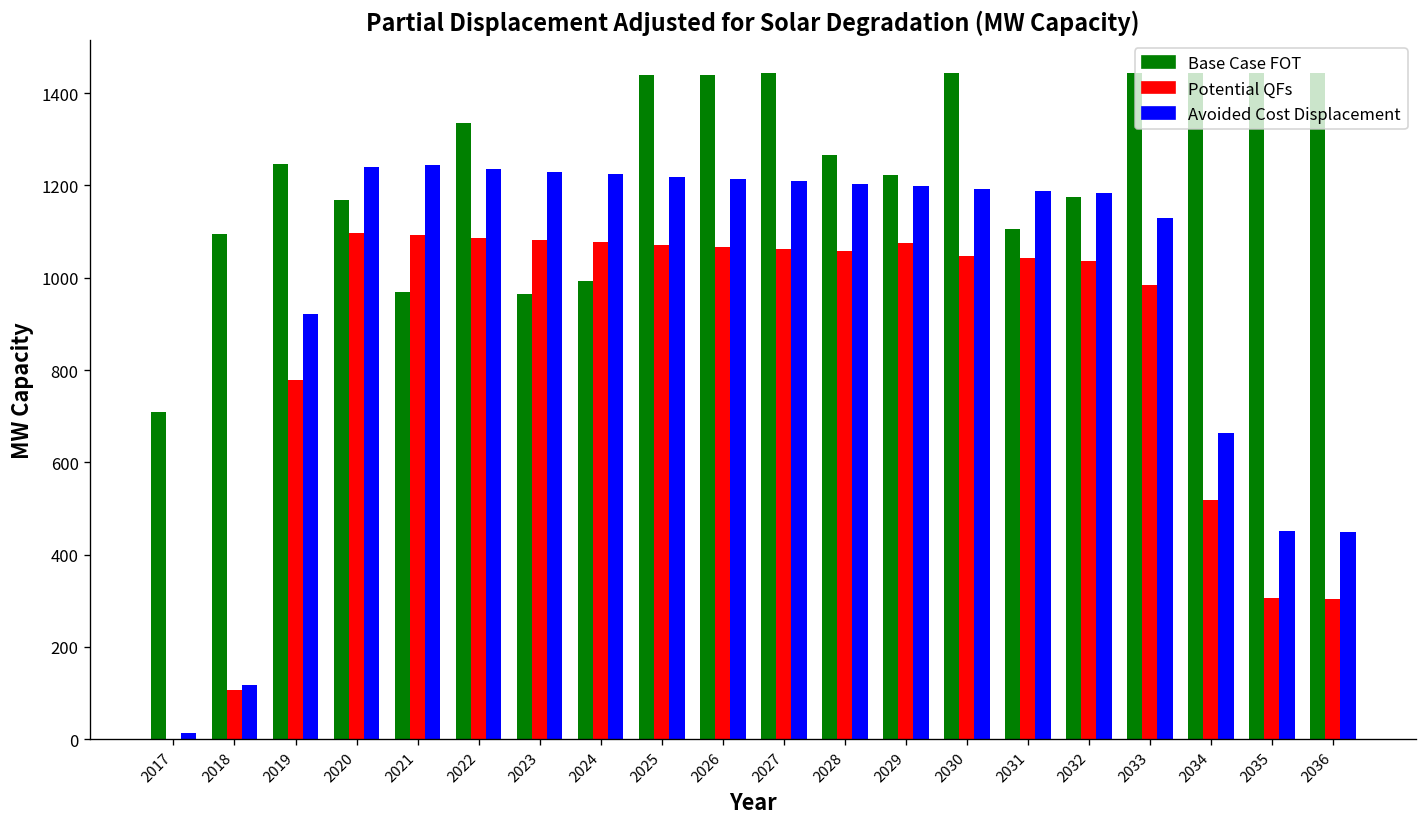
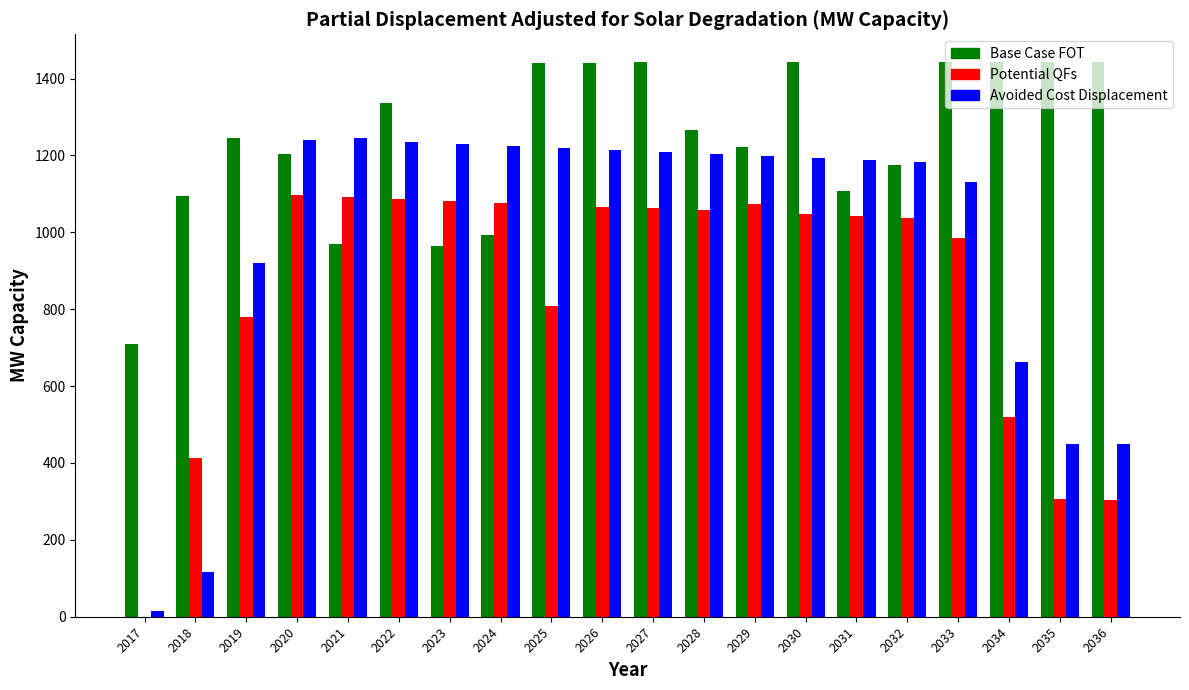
  {
    "Base Case FOT": {
      "2017": 710,
      "2018": 1090,
      "2019": 1250,
-     "2020": 1170,
+     "2020": 1200,
      "2021": 970,
      "2022": 1340,
      "2023": 970,
      "2024": 990,
      "2025": 1440,
      "2026": 1440,
      "2027": 1440,
      "2028": 1270,
      "2029": 1220,
      "2030": 1440,
      "2031": 1110,
      "2032": 1170
    },
    "Potential QFs": {
      "2017": 0,
-     "2018": 110,
+     "2018": 410,
      "2019": 780,
      "2020": 1100,
      "2021": 1090,
      "2022": 1090,
      "2023": 1080,
      "2024": 1080,
-     "2025": 1070,
+     "2025": 810,
      "2026": 1070,
      "2027": 1060,
      "2028": 1060,
      "2029": 1070,
      "2030": 1050,
      "2031": 1040,
      "2032": 1040,
      "2033": 980,
      "2034": 520,
      "2035": 310,
      "2036": 300
    },
    "Avoided Cost Displacement": {
      "2017": 10,
      "2018": 120,
      "2019": 920,
      "2020": 1240,
      "2021": 1240,
      "2022": 1240,
      "2023": 1230,
      "2024": 1220,
      "2025": 1220,
      "2026": 1210,
      "2027": 1210,
      "2028": 1200,
      "2029": 1200,
      "2030": 1190,
      "2031": 1190,
      "2032": 1180,
      "2033": 1130,
      "2034": 660,
      "2035": 450,
      "2036": 450
    }
  }
